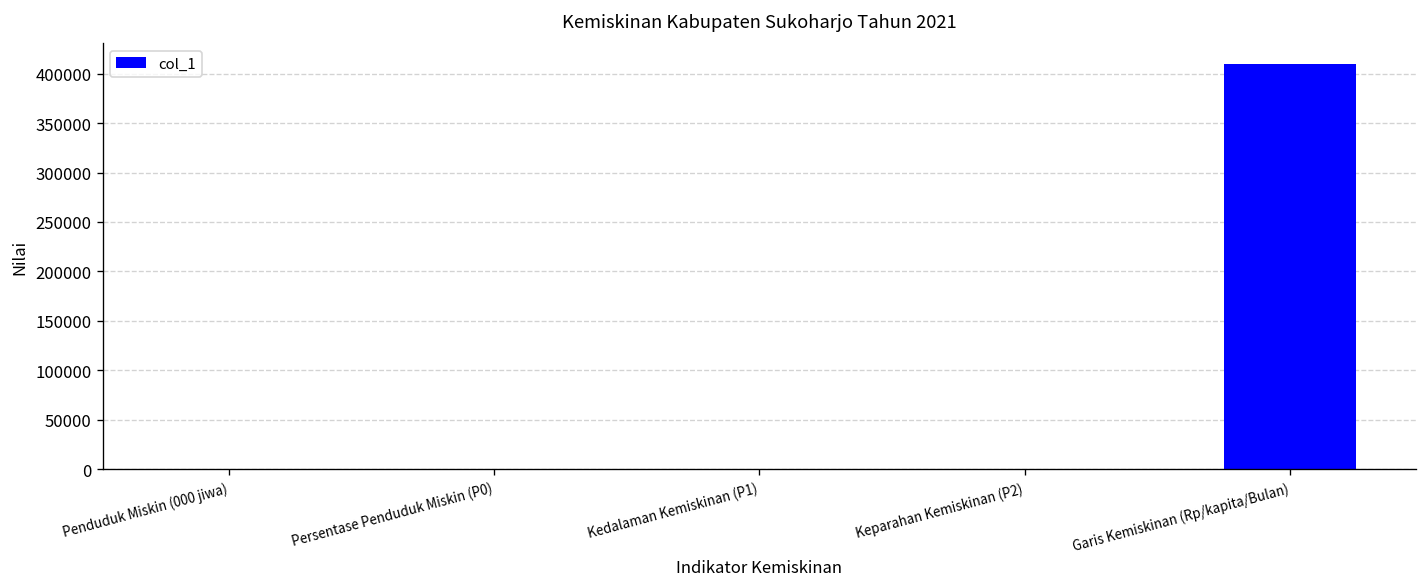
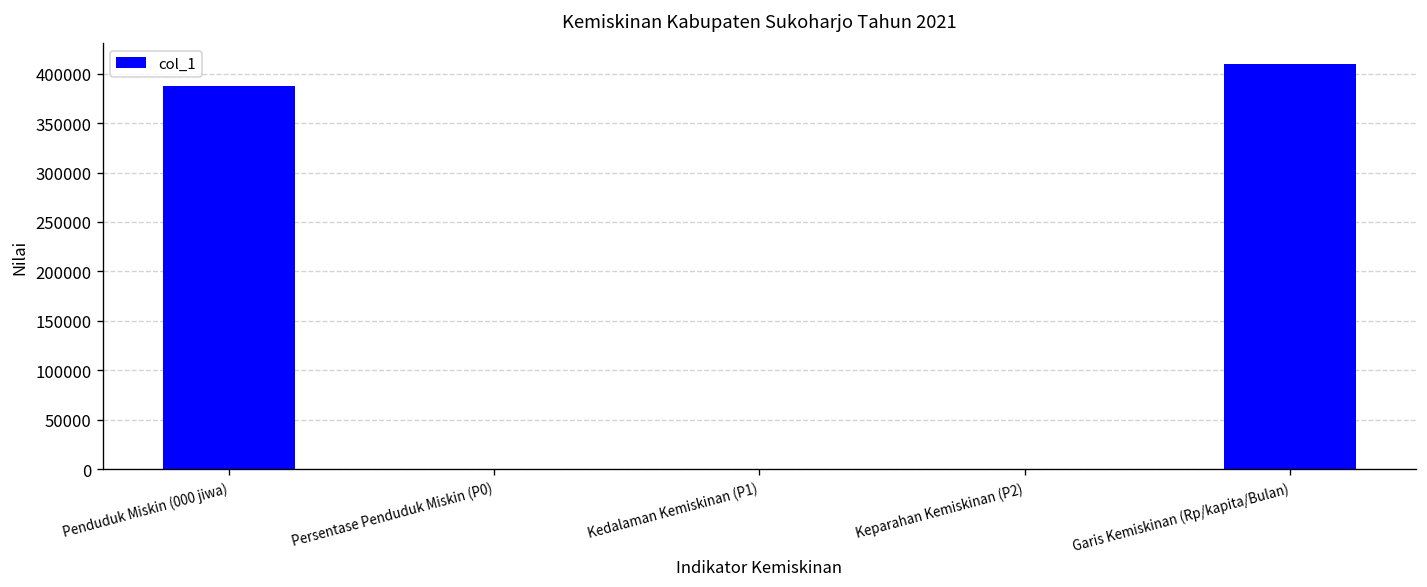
  {
-   "Penduduk Miskin (000 jiwa)": 0,
+   "Penduduk Miskin (000 jiwa)": 390000,
    "Garis Kemiskinan (Rp/kapita/Bulan)": 410000
  }
